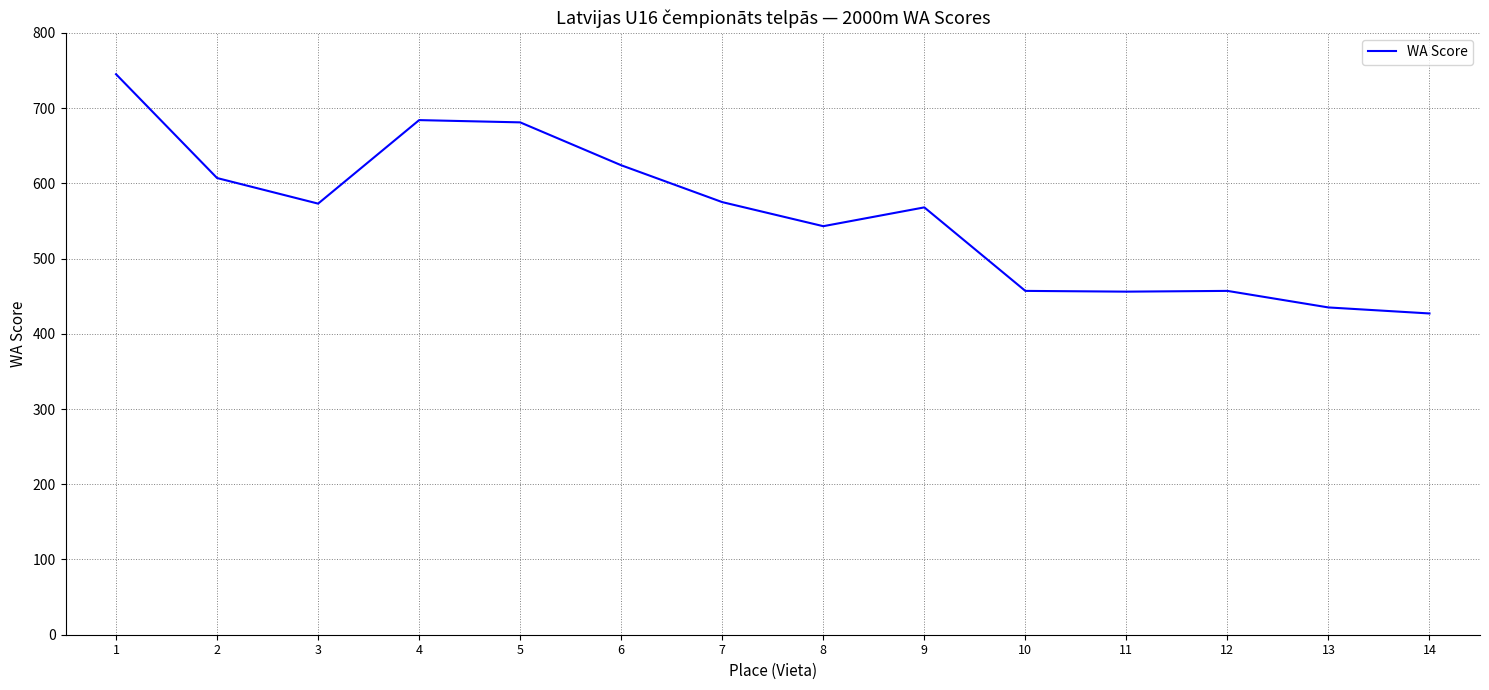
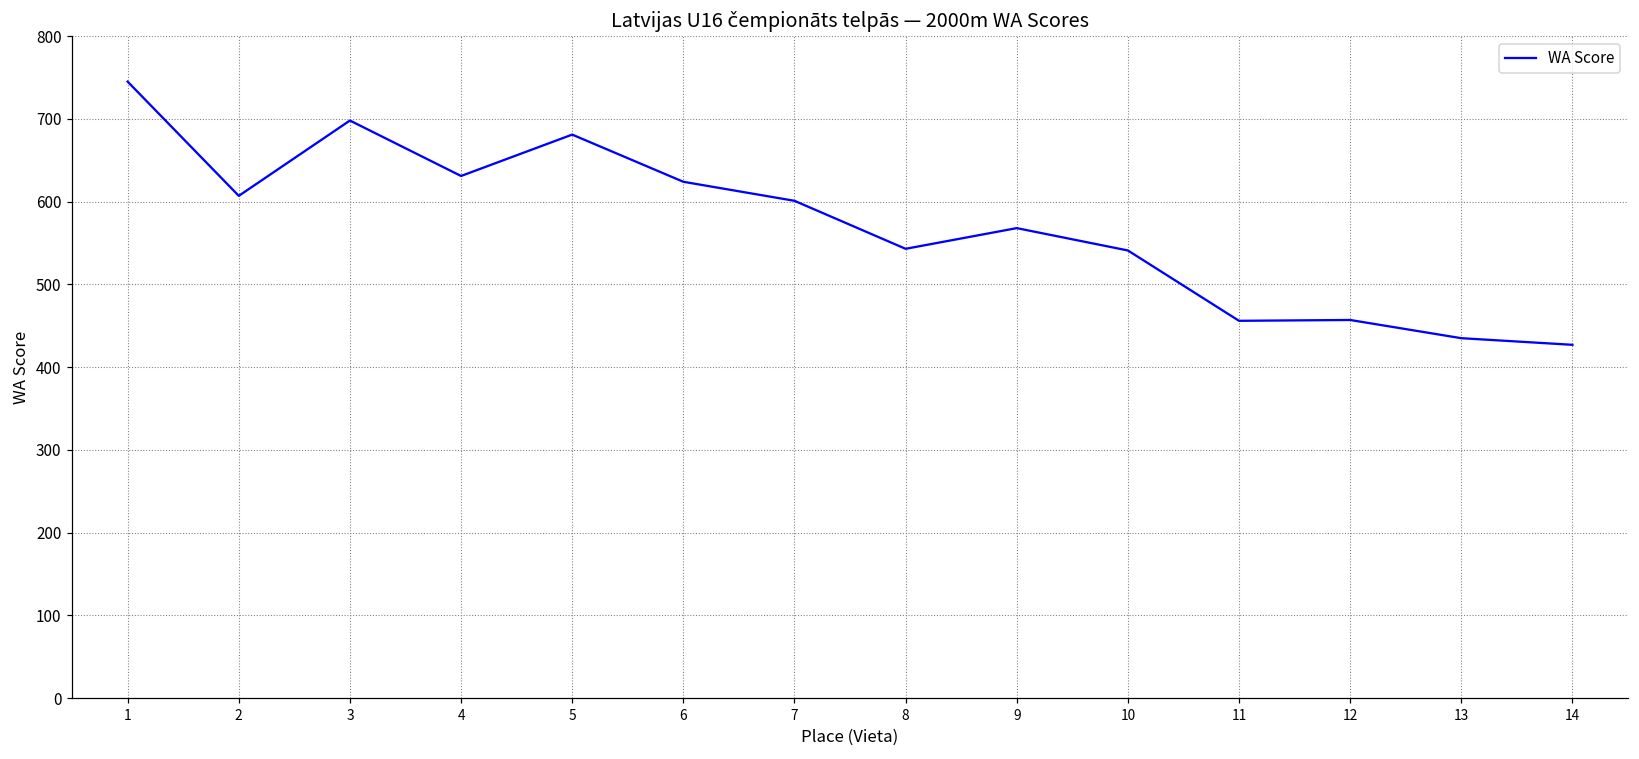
  {
    "1": 750,
    "2": 610,
-   "3": 570,
-   "4": 680,
+   "3": 700,
+   "4": 630,
    "5": 680,
    "6": 620,
-   "7": 580,
+   "7": 600,
    "8": 540,
    "9": 570,
-   "10": 460,
+   "10": 540,
    "11": 460,
    "12": 460,
    "13": 440,
    "14": 430
  }
